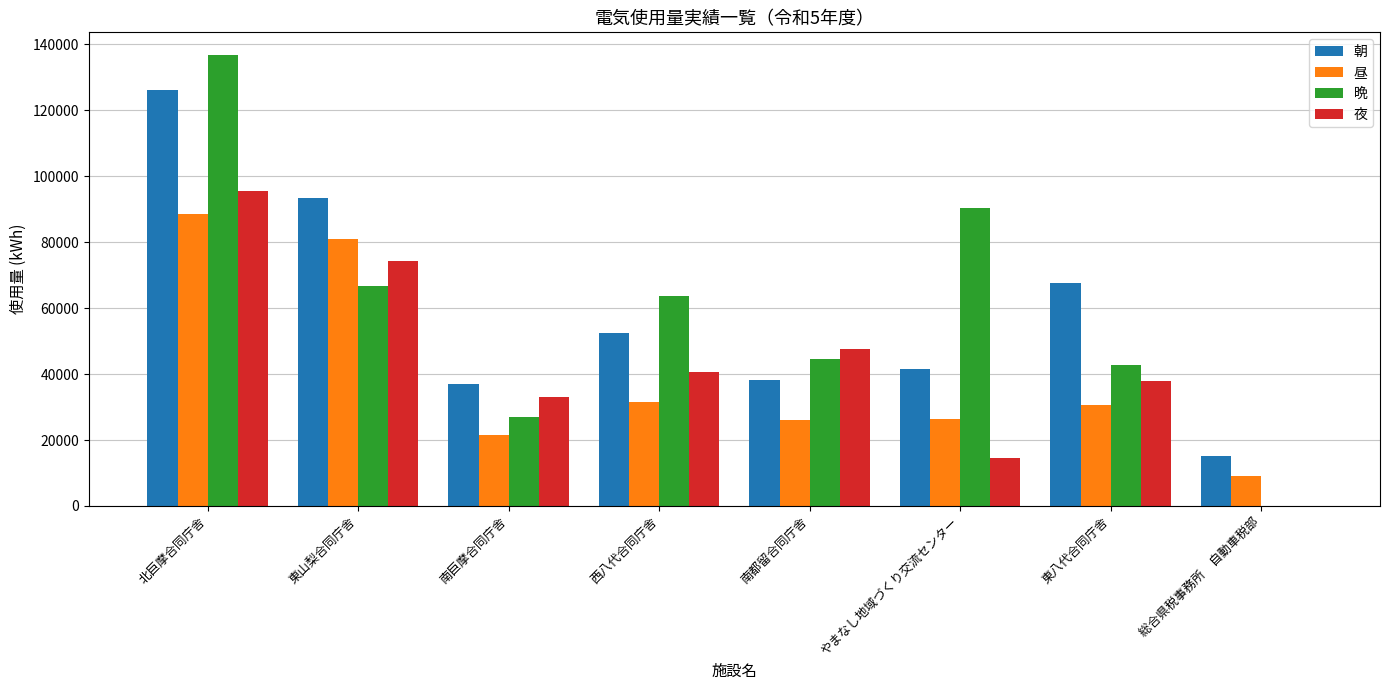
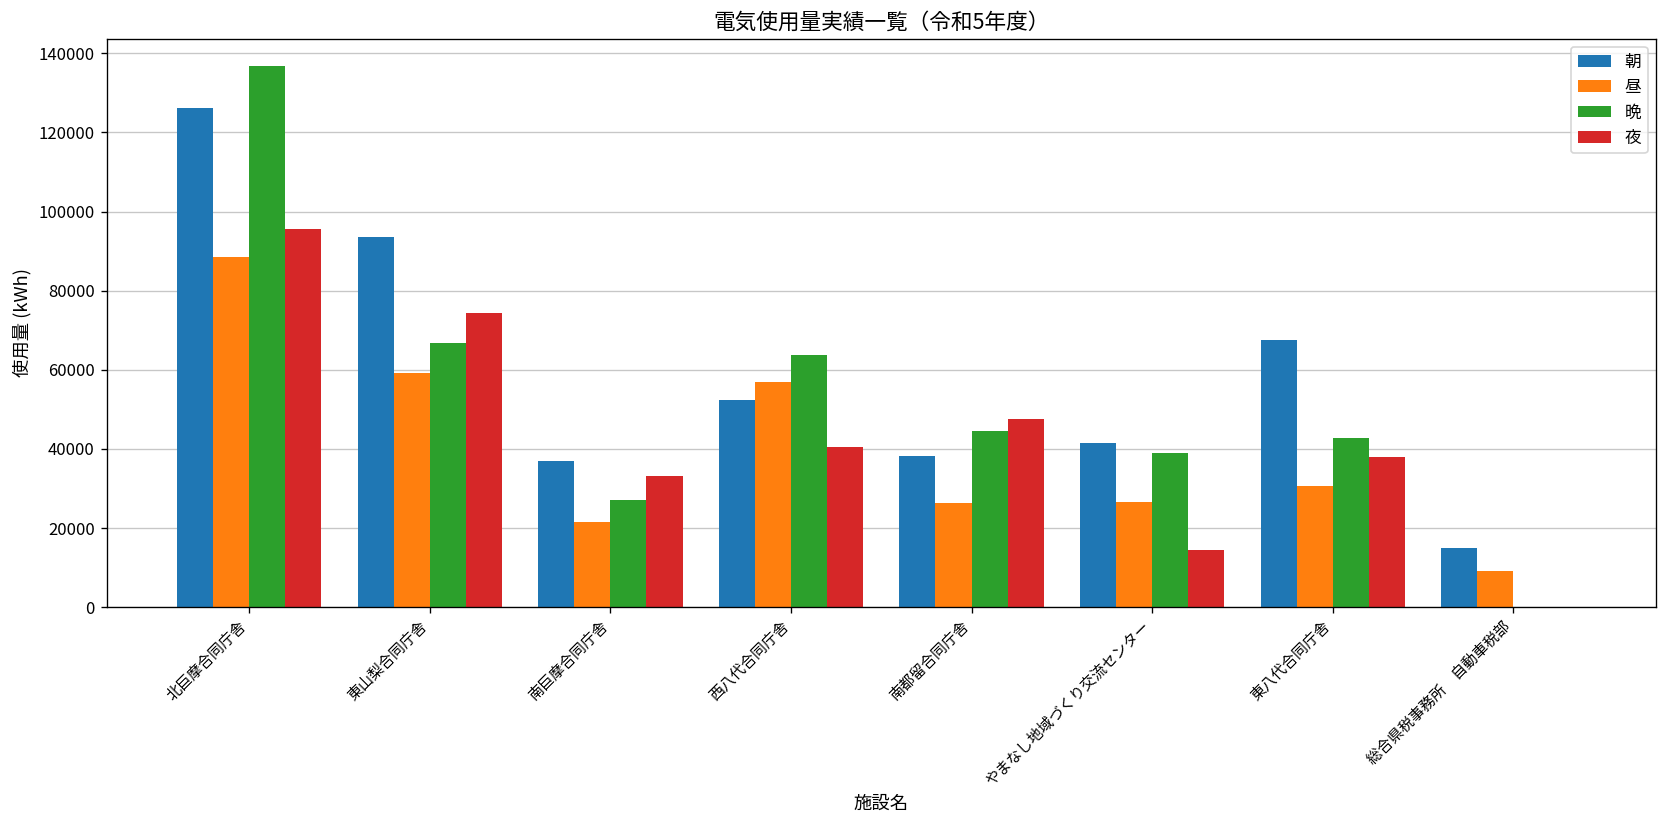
  {
    "朝": {
      "北巨摩合同庁舎": 126000,
      "東山梨合同庁舎": 94000,
      "南巨摩合同庁舎": 37000,
      "西八代合同庁舎": 52000,
      "南都留合同庁舎": 38000,
      "やまなし地域づくり交流センター": 41000,
      "東八代合同庁舎": 68000,
      "総合県税事務所 自動車税部": 15000
    },
    "昼": {
      "北巨摩合同庁舎": 89000,
-     "東山梨合同庁舎": 81000,
+     "東山梨合同庁舎": 59000,
      "南巨摩合同庁舎": 22000,
-     "西八代合同庁舎": 31000,
+     "西八代合同庁舎": 57000,
      "南都留合同庁舎": 26000,
      "やまなし地域づくり交流センター": 26000,
      "東八代合同庁舎": 31000,
      "総合県税事務所 自動車税部": 9000
    },
    "晩": {
      "北巨摩合同庁舎": 137000,
      "東山梨合同庁舎": 67000,
      "南巨摩合同庁舎": 27000,
      "西八代合同庁舎": 64000,
      "南都留合同庁舎": 44000,
-     "やまなし地域づくり交流センター": 90000,
+     "やまなし地域づくり交流センター": 39000,
      "東八代合同庁舎": 43000,
      "総合県税事務所 自動車税部": 0
    },
    "夜": {
      "北巨摩合同庁舎": 96000,
      "東山梨合同庁舎": 74000,
      "南巨摩合同庁舎": 33000,
      "西八代合同庁舎": 41000,
      "南都留合同庁舎": 47000,
      "やまなし地域づくり交流センター": 14000,
      "東八代合同庁舎": 38000,
      "総合県税事務所 自動車税部": 0
    }
  }
